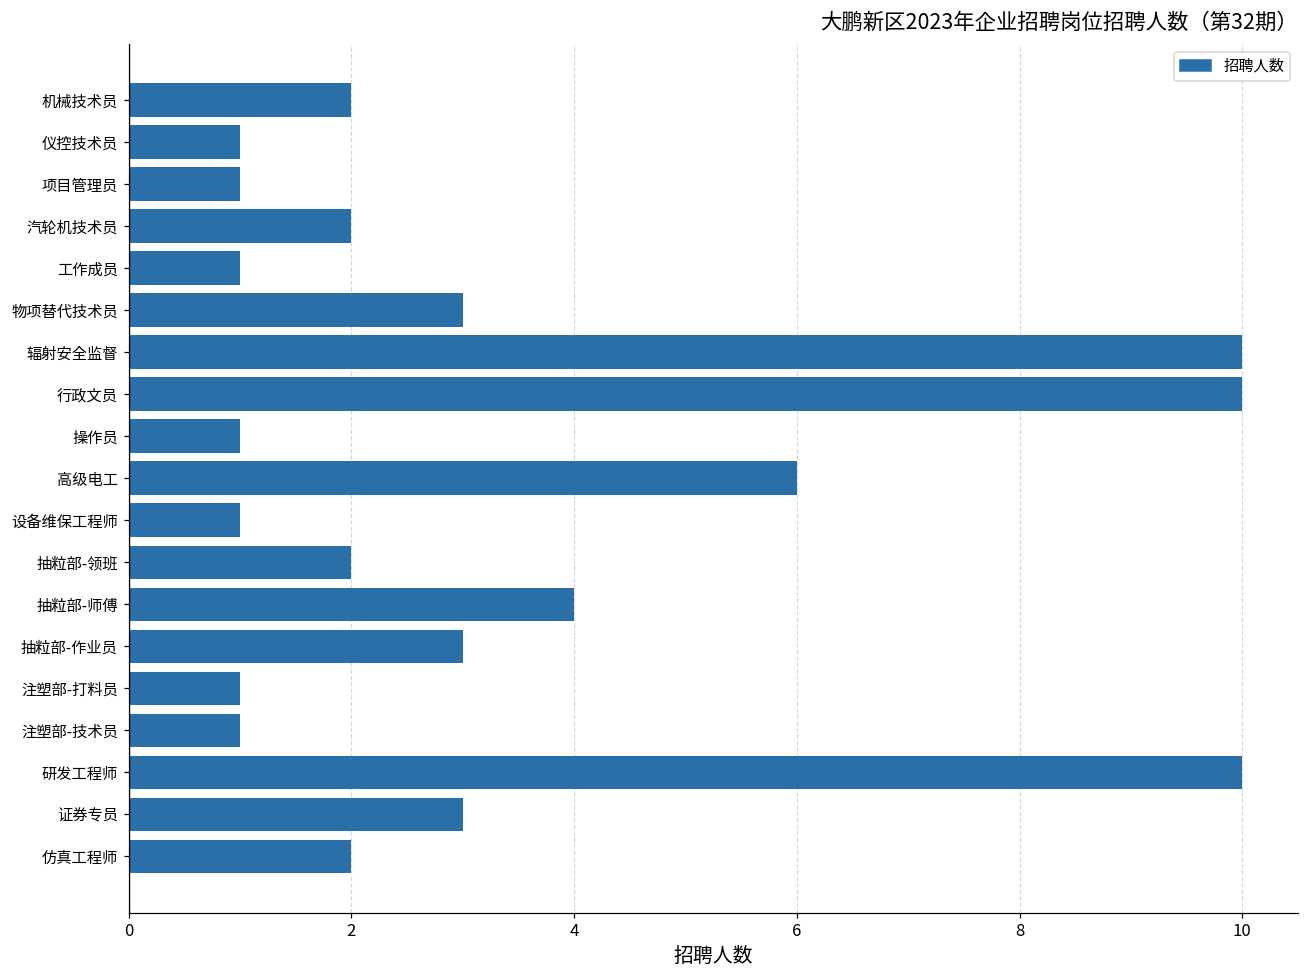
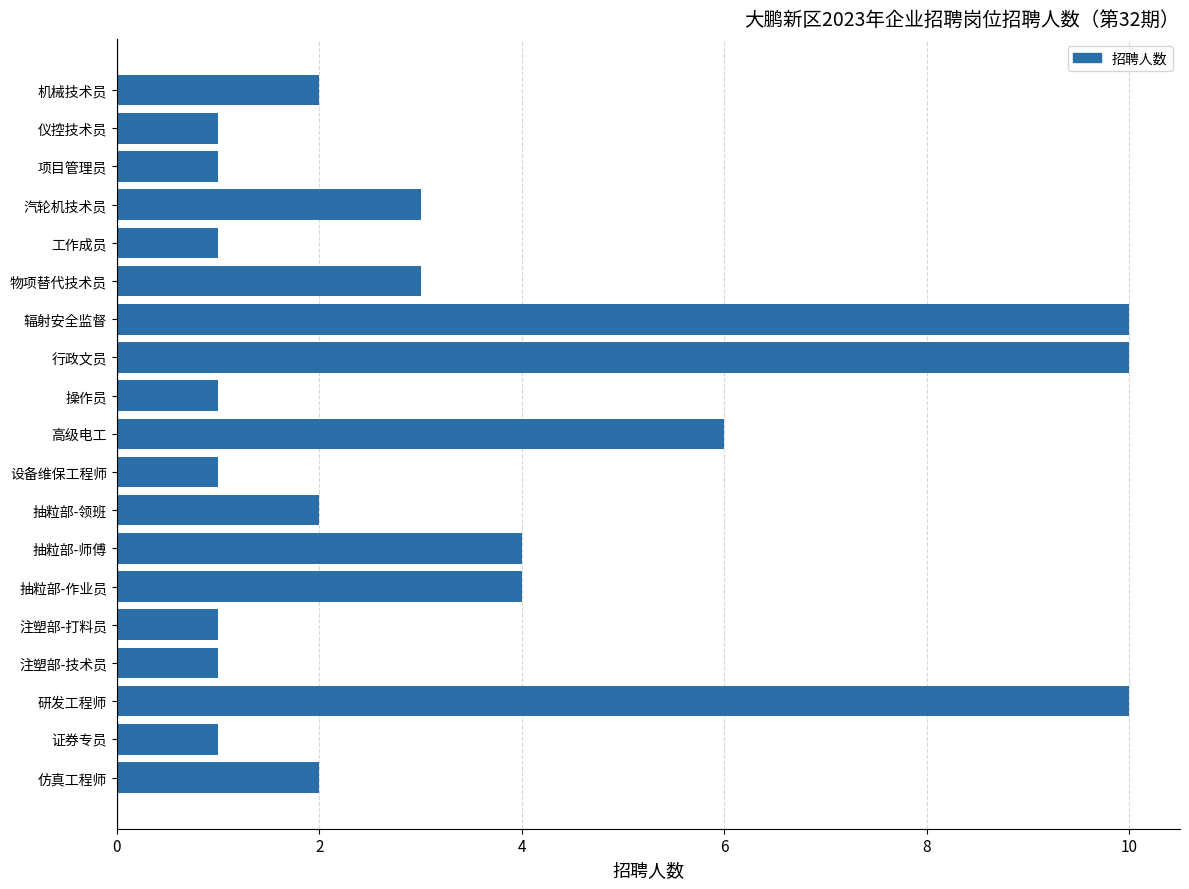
  {
    "机械技术员": 2,
    "仪控技术员": 1,
    "项目管理员": 1,
-   "汽轮机技术员": 2,
+   "汽轮机技术员": 3,
    "工作成员": 1,
    "物项替代技术员": 3,
    "辐射安全监督": 10,
    "行政文员": 10,
    "操作员": 1,
    "高级电工": 6,
    "设备维保工程师": 1,
    "抽粒部-领班": 2,
    "抽粒部-师傅": 4,
-   "抽粒部-作业员": 3,
+   "抽粒部-作业员": 4,
    "注塑部-打料员": 1,
    "注塑部-技术员": 1,
    "研发工程师": 10,
-   "证券专员": 3,
+   "证券专员": 1,
    "仿真工程师": 2
  }
